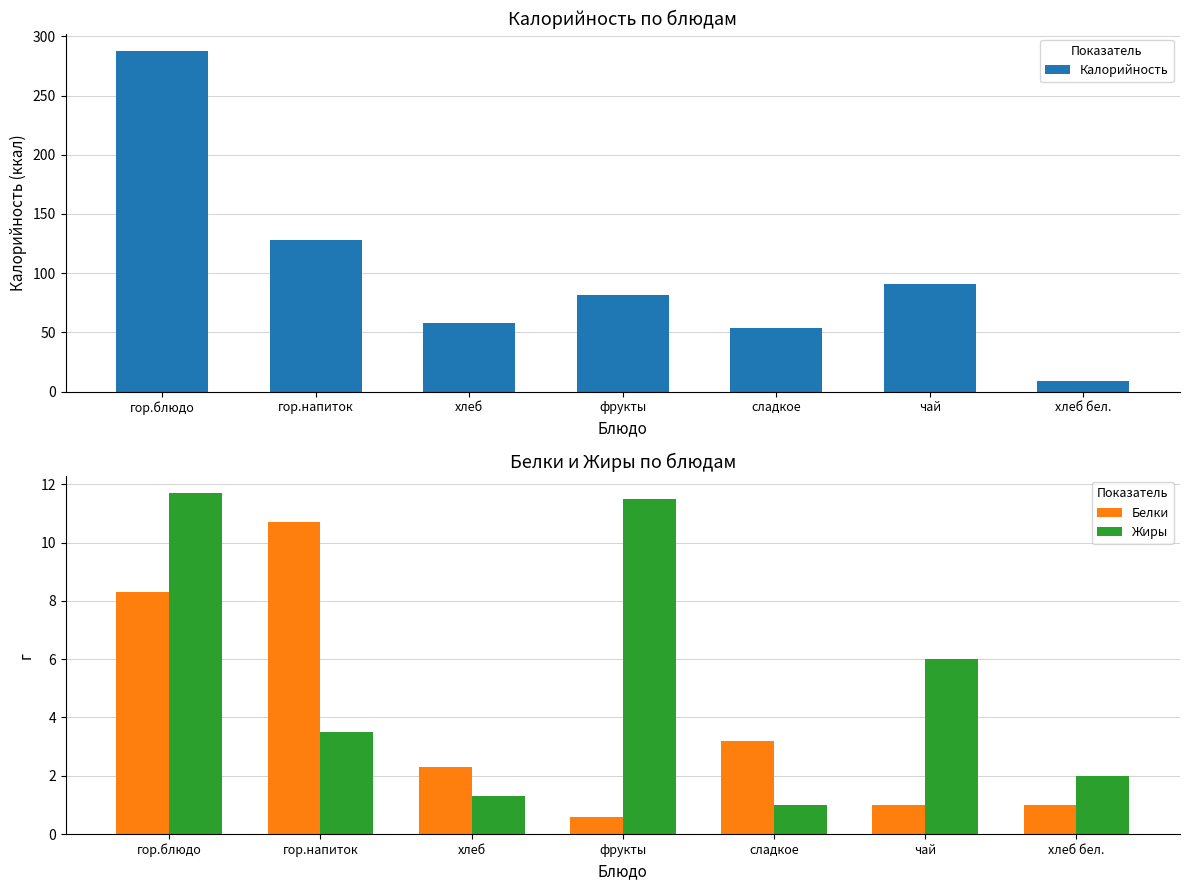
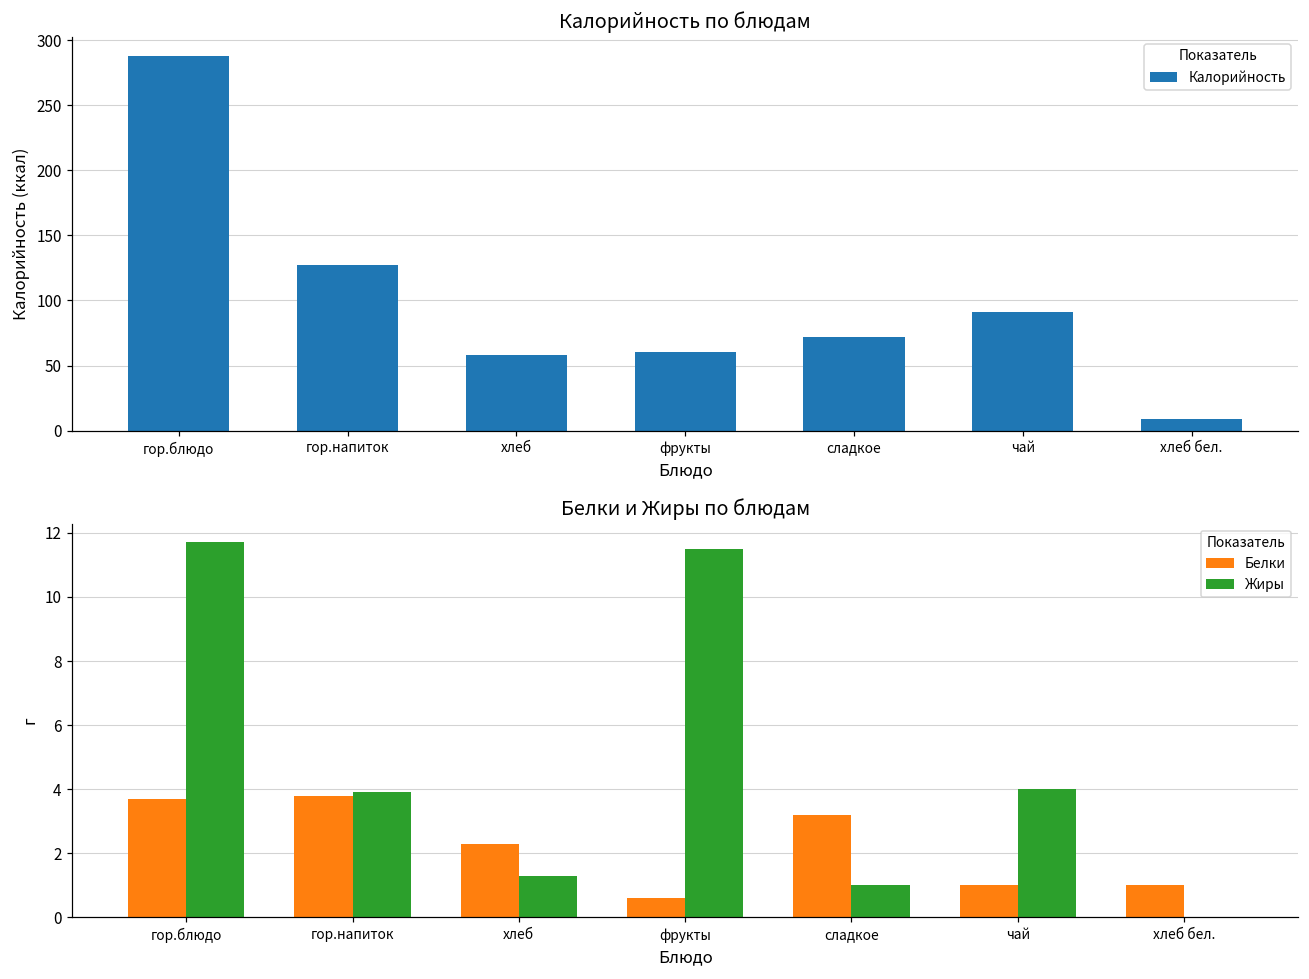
  {
    "Калорийность по блюдам": {
      "гор.блюдо": 288,
      "гор.напиток": 128,
      "хлеб": 58,
-     "фрукты": 82,
-     "сладкое": 53,
+     "фрукты": 61,
+     "сладкое": 72,
      "чай": 91,
      "хлеб бел.": 9
    },
    "Белки и Жиры по блюдам": {
      "Белки": {
-       "гор.блюдо": 8.3,
-       "гор.напиток": 10.7,
+       "гор.блюдо": 3.7,
+       "гор.напиток": 3.8,
        "хлеб": 2.3,
        "фрукты": 0.6,
        "сладкое": 3.2,
        "чай": 1.0,
        "хлеб бел.": 1.0
      },
      "Жиры": {
        "гор.блюдо": 11.7,
-       "гор.напиток": 3.5,
+       "гор.напиток": 3.9,
        "хлеб": 1.3,
        "фрукты": 11.5,
        "сладкое": 1.0,
-       "чай": 6,
-       "хлеб бел.": 2
+       "чай": 4,
+       "хлеб бел.": 0
      }
    }
  }
